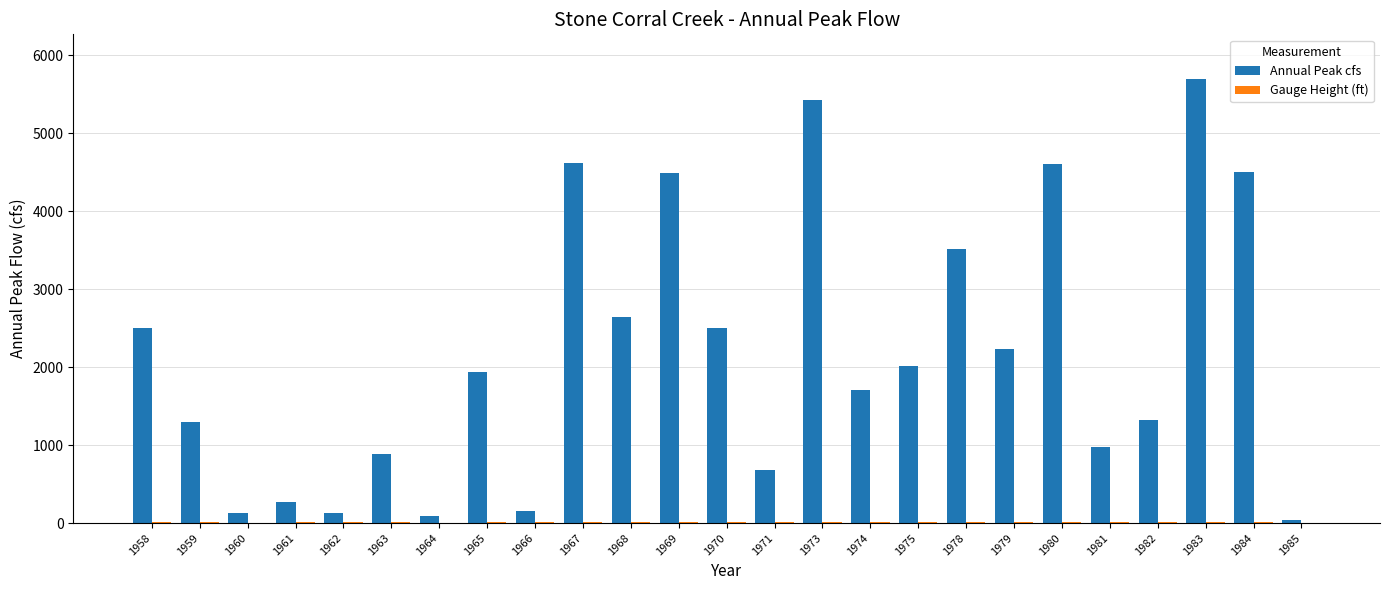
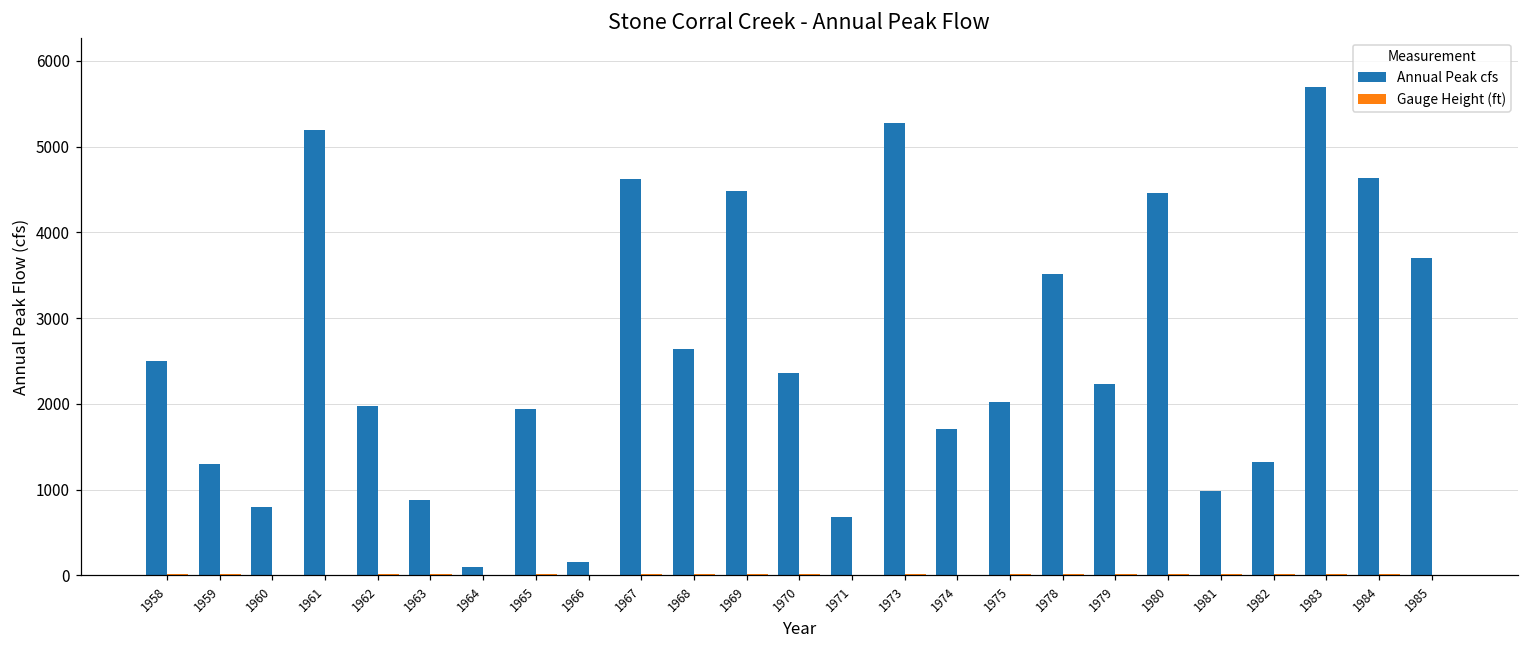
  {
    "Annual Peak cfs": {
      "1958": 2500,
      "1959": 1300,
-     "1960": 100,
-     "1961": 300,
-     "1962": 100,
+     "1960": 800,
+     "1961": 5200,
+     "1962": 2000,
      "1963": 900,
      "1964": 100,
      "1965": 1900,
      "1966": 200,
      "1967": 4600,
      "1968": 2600,
      "1969": 4500,
-     "1970": 2500,
+     "1970": 2400,
      "1971": 700,
-     "1973": 5400,
+     "1973": 5300,
      "1974": 1700,
      "1975": 2000,
      "1978": 3500,
      "1979": 2200,
-     "1980": 4600,
+     "1980": 4500,
      "1981": 1000,
      "1982": 1300,
      "1983": 5700,
-     "1984": 4500,
-     "1985": 0
+     "1984": 4600,
+     "1985": 3700
    }
  }
